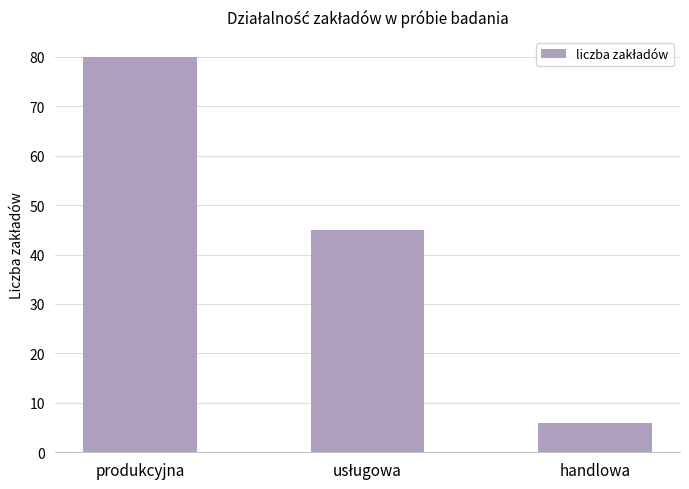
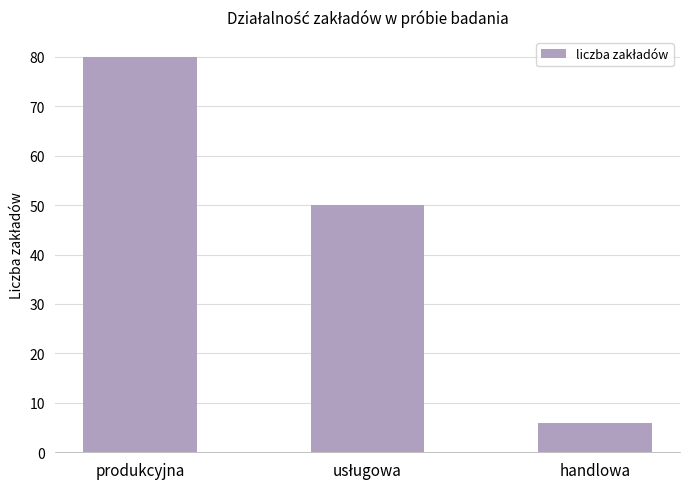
  {
    "produkcyjna": 80,
-   "usługowa": 45,
+   "usługowa": 50,
    "handlowa": 6
  }
